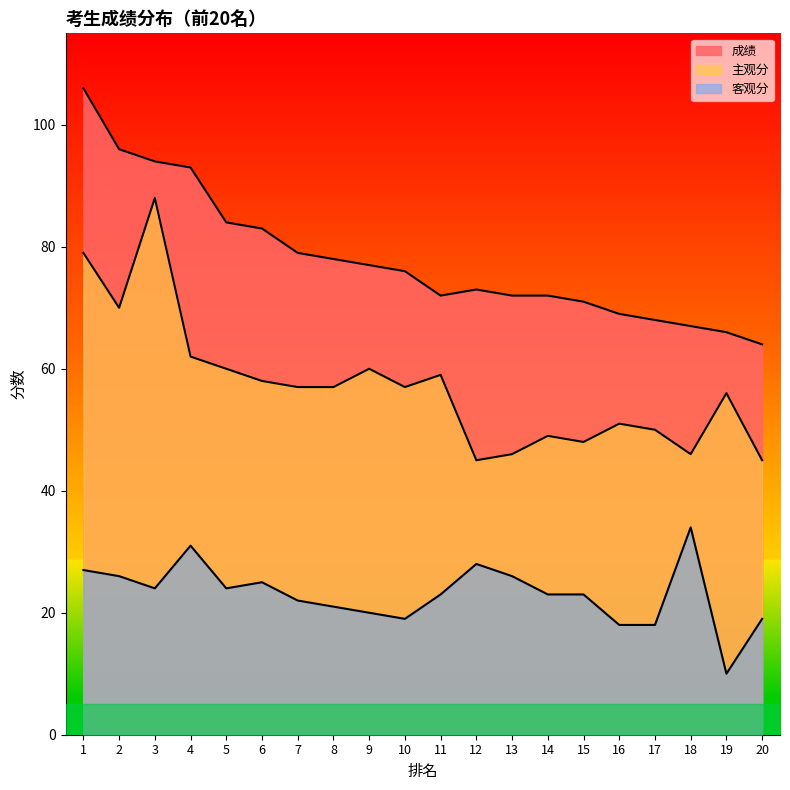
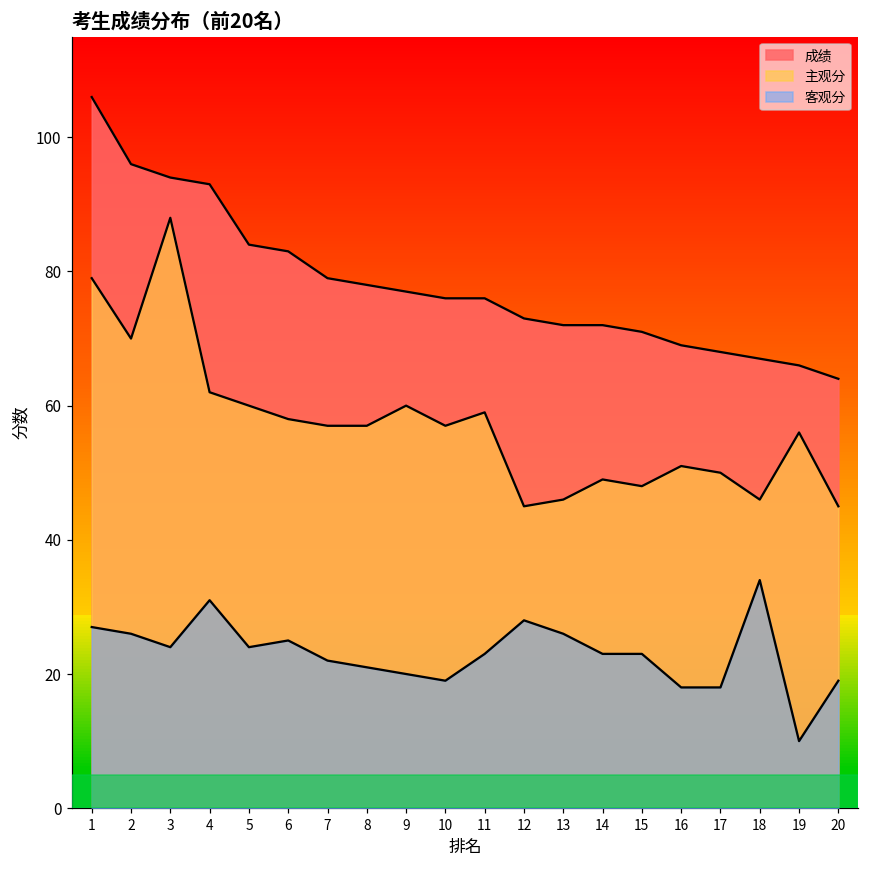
  {
    "成绩": {
      "1": 106,
      "2": 96,
      "3": 94,
      "4": 93,
      "5": 84,
      "6": 83,
      "7": 79,
      "8": 78,
      "9": 77,
      "10": 76,
-     "11": 72,
+     "11": 76,
      "12": 73,
      "13": 72,
      "14": 72,
      "15": 71,
      "16": 69,
      "17": 68,
      "18": 67,
      "19": 66,
      "20": 64
    },
    "主观分": {
      "1": 79,
      "2": 70,
      "3": 88,
      "4": 62,
      "5": 60,
      "6": 58,
      "7": 57,
      "8": 57,
      "9": 60,
      "10": 57,
      "11": 59,
      "12": 45,
      "13": 46,
      "14": 49,
      "15": 48,
      "16": 51,
      "17": 50,
      "18": 46,
      "19": 56,
      "20": 45
    },
    "客观分": {
      "1": 27,
      "2": 26,
      "3": 24,
      "4": 31,
      "5": 24,
      "6": 25,
      "7": 22,
      "8": 21,
      "9": 20,
      "10": 19,
      "11": 23,
      "12": 28,
      "13": 26,
      "14": 23,
      "15": 23,
      "16": 18,
      "17": 18,
      "18": 34,
      "19": 10,
      "20": 19
    }
  }
